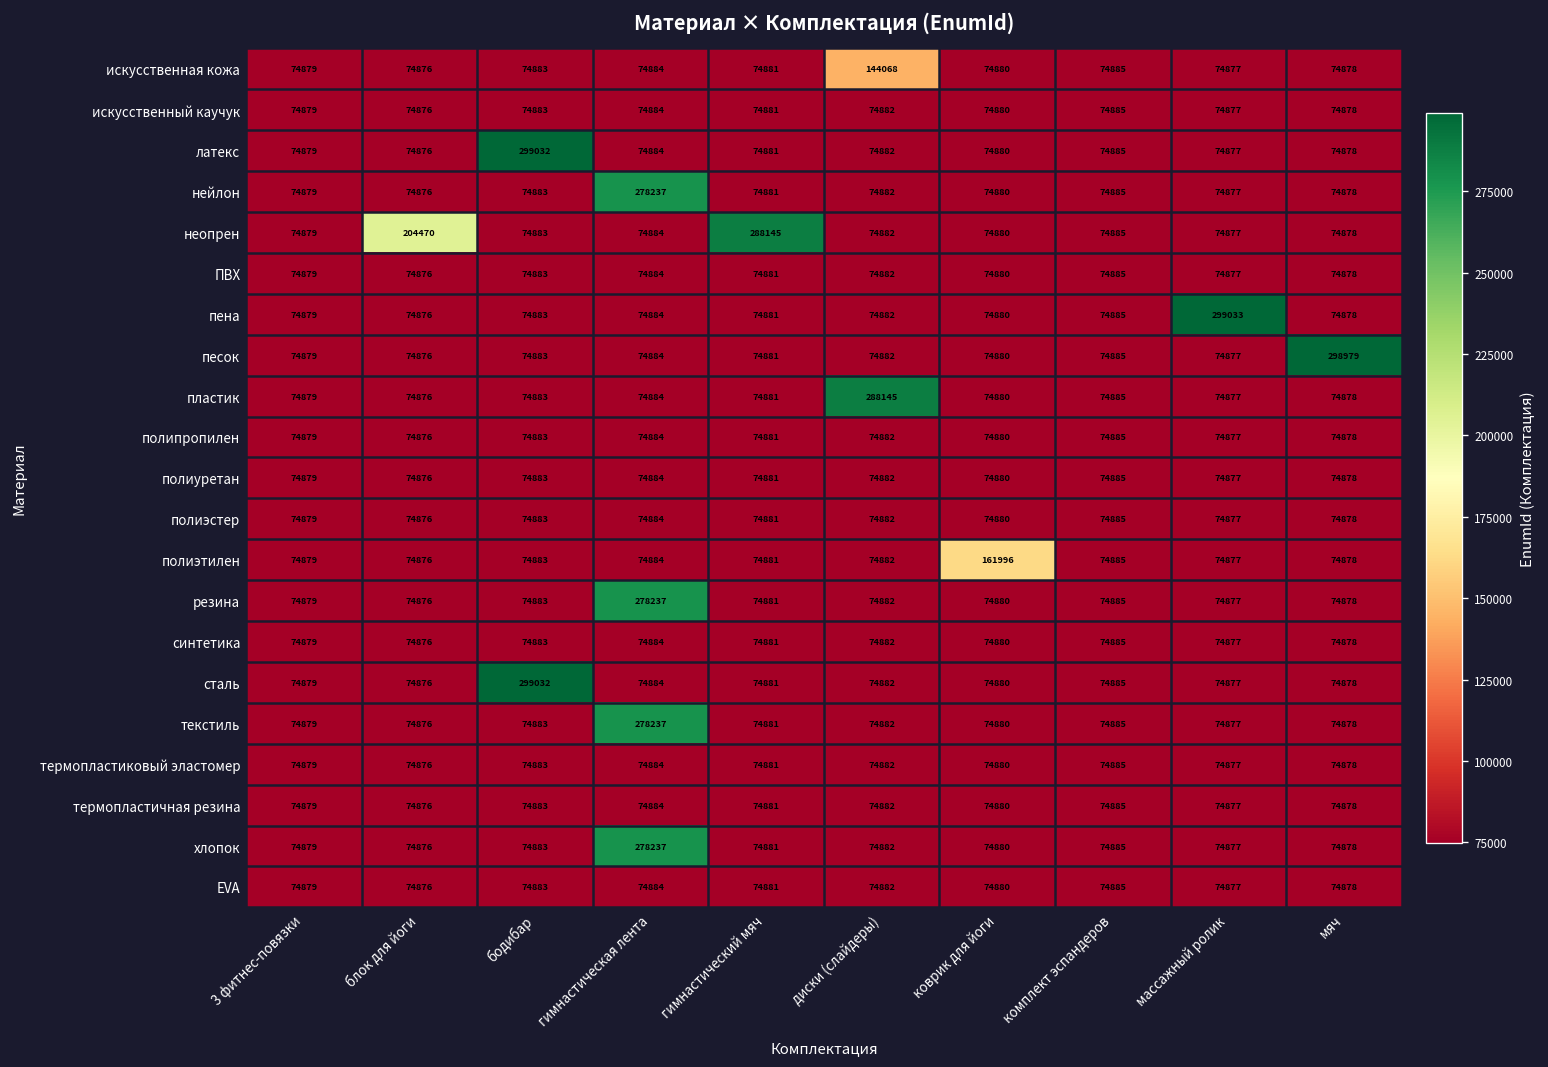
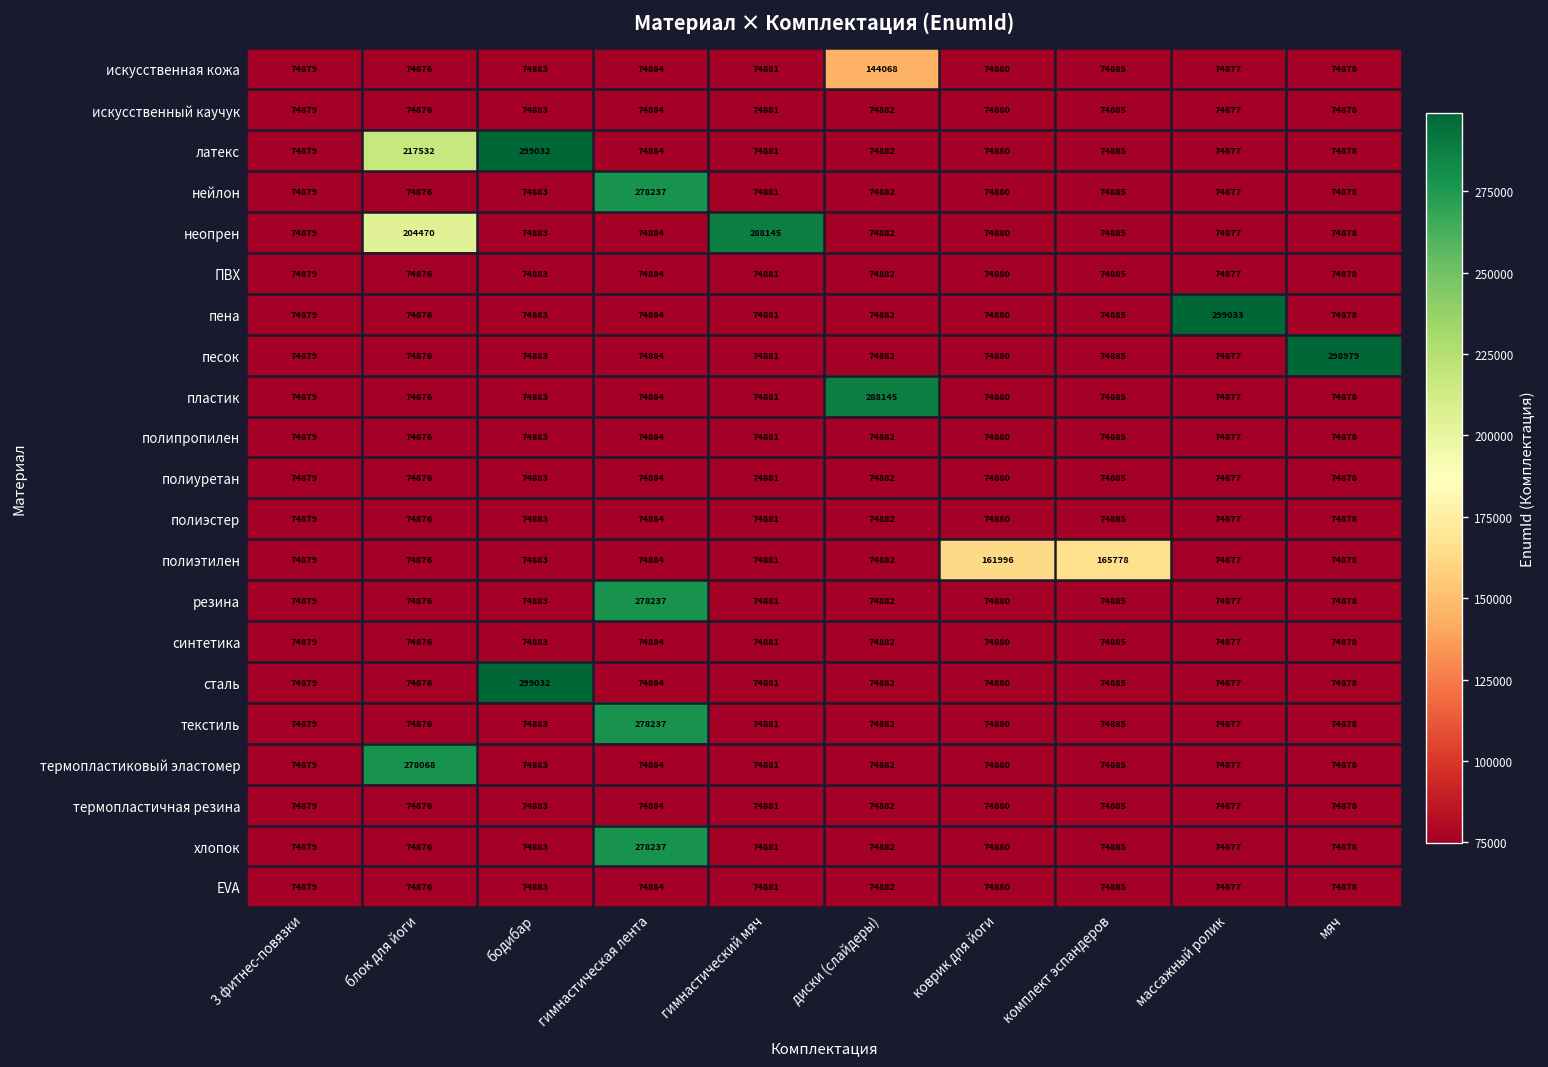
  {
    "латекс": {
      "3 фитнес-повязки": 74879,
-     "блок для йоги": 74876,
+     "блок для йоги": 217532,
      "бодибар": 299032,
      "гимнастическая лента": 74884,
      "гимнастический мяч": 74881,
      "диски (слайдеры)": 74882,
      "коврик для йоги": 74880,
      "комплект эспандеров": 74885,
      "массажный ролик": 74877,
      "мяч": 74878
    },
    "полиэтилен": {
      "3 фитнес-повязки": 74879,
      "блок для йоги": 74876,
      "бодибар": 74883,
      "гимнастическая лента": 74884,
      "гимнастический мяч": 74881,
      "диски (слайдеры)": 74882,
      "коврик для йоги": 161996,
-     "комплект эспандеров": 74885,
+     "комплект эспандеров": 165778,
      "массажный ролик": 74877,
      "мяч": 74878
    },
    "термопластиковый эластомер": {
      "3 фитнес-повязки": 74879,
-     "блок для йоги": 74876,
+     "блок для йоги": 278068,
      "бодибар": 74883,
      "гимнастическая лента": 74884,
      "гимнастический мяч": 74881,
      "диски (слайдеры)": 74882,
      "коврик для йоги": 74880,
      "комплект эспандеров": 74885,
      "массажный ролик": 74877,
      "мяч": 74878
    }
  }
